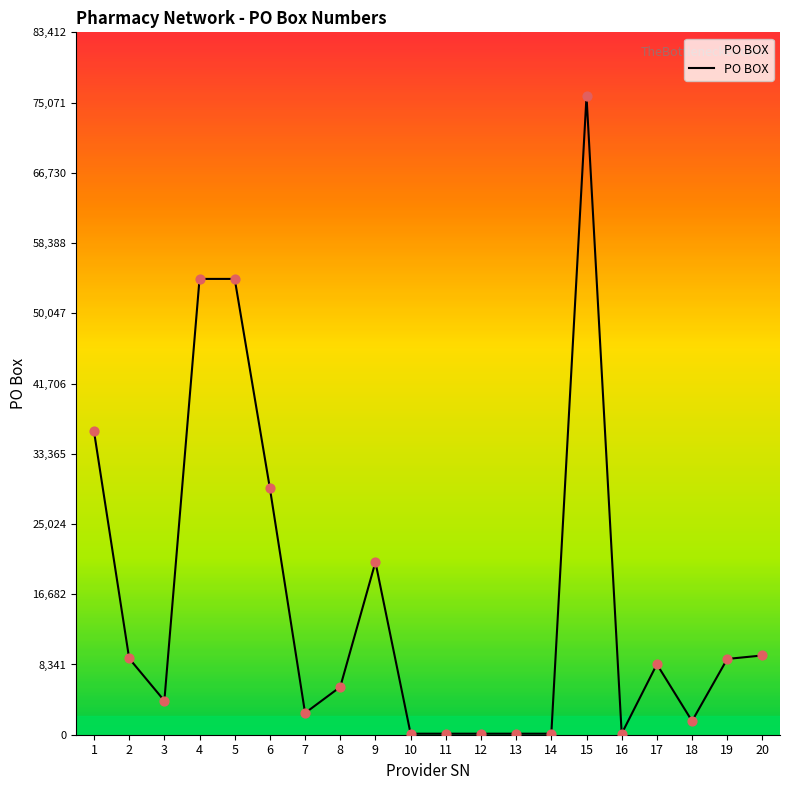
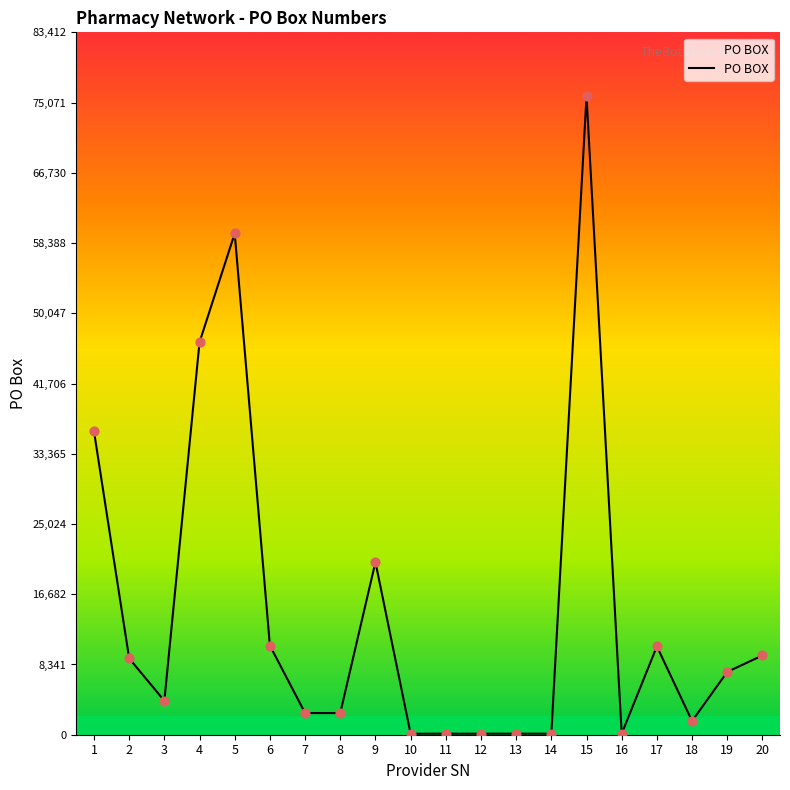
  {
    "1": "36,000",
    "2": "9,000",
    "3": "4,000",
-   "4": "54,000",
-   "5": "54,000",
-   "6": "29,000",
+   "4": "47,000",
+   "5": "60,000",
+   "6": "11,000",
    "7": "3,000",
-   "8": "6,000",
+   "8": "3,000",
    "9": "20,000",
    "15": "76,000",
-   "17": "8,000",
-   "19": "9,000",
+   "17": "10,000",
+   "19": "7,000",
    "20": "9,000"
  }
